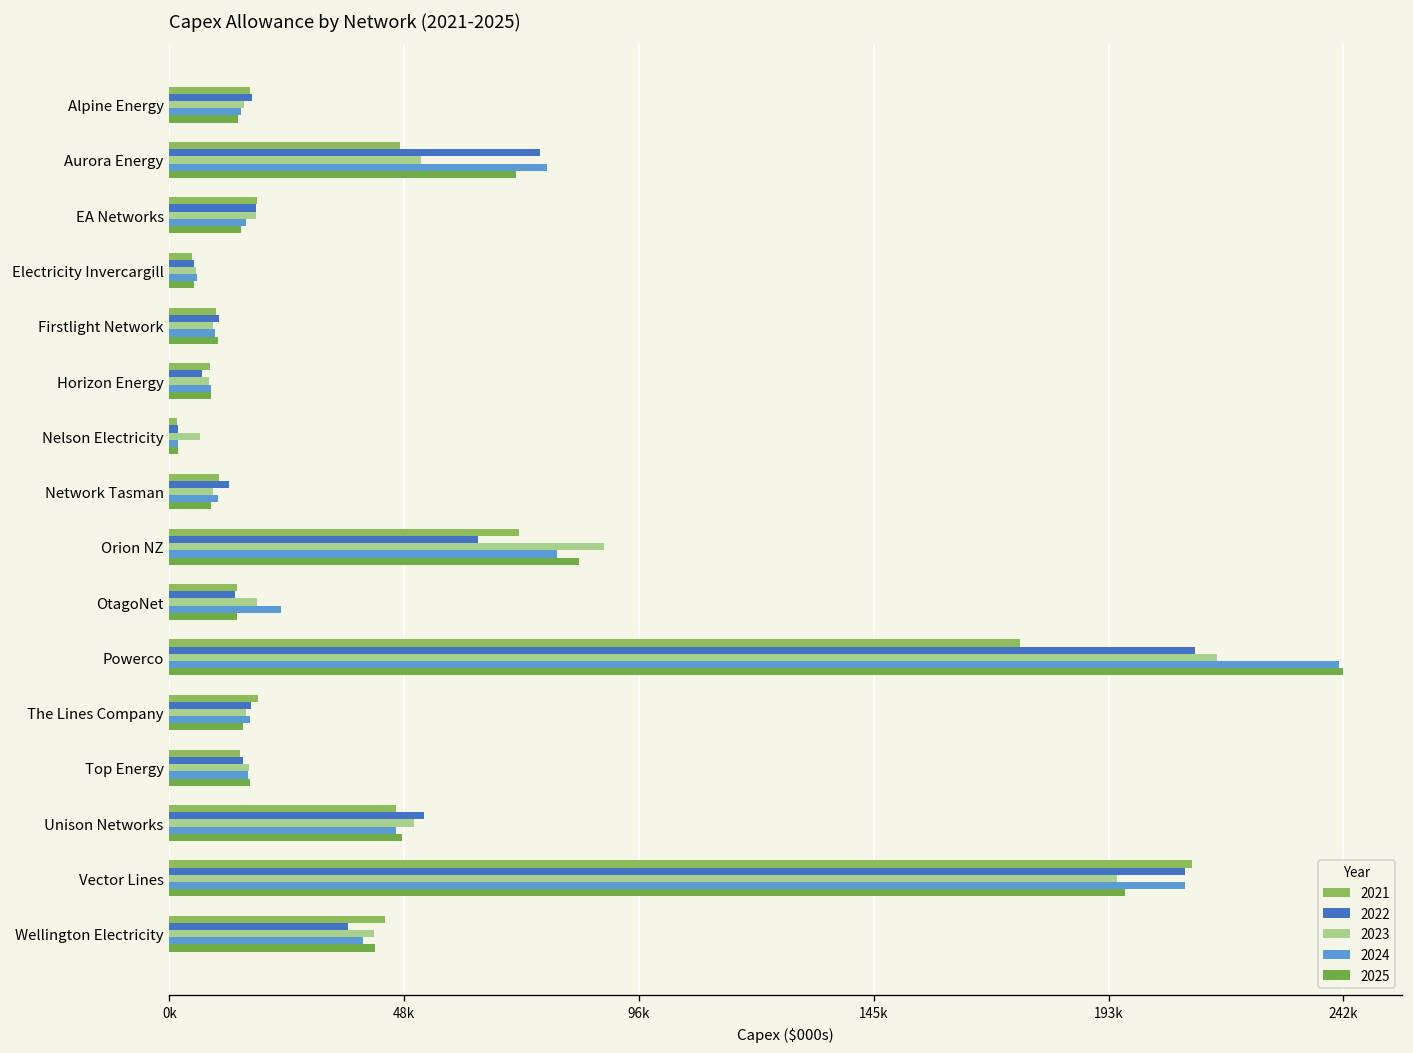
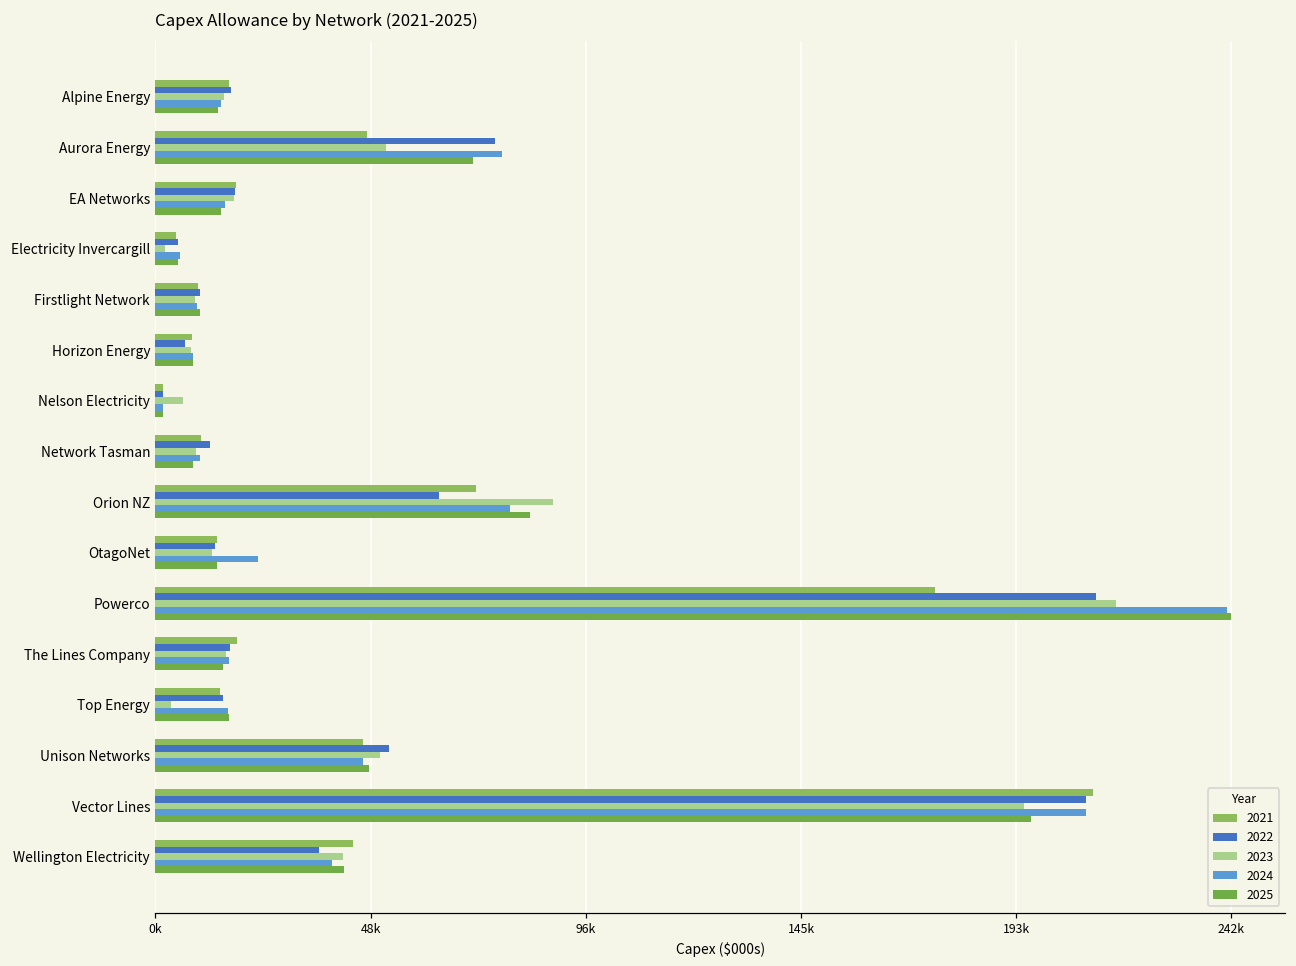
  {
    "2023": {
      "Alpine Energy": 15000,
      "Aurora Energy": 52000,
      "EA Networks": 18000,
-     "Electricity Invercargill": 6000,
+     "Electricity Invercargill": 2000,
      "Firstlight Network": 9000,
      "Horizon Energy": 8000,
      "Nelson Electricity": 6000,
      "Network Tasman": 9000,
      "Orion NZ": 90000,
-     "OtagoNet": 18000,
+     "OtagoNet": 13000,
      "Powerco": 216000,
      "The Lines Company": 16000,
-     "Top Energy": 17000,
+     "Top Energy": 3000,
      "Unison Networks": 51000,
      "Vector Lines": 196000,
      "Wellington Electricity": 42000
    }
  }
